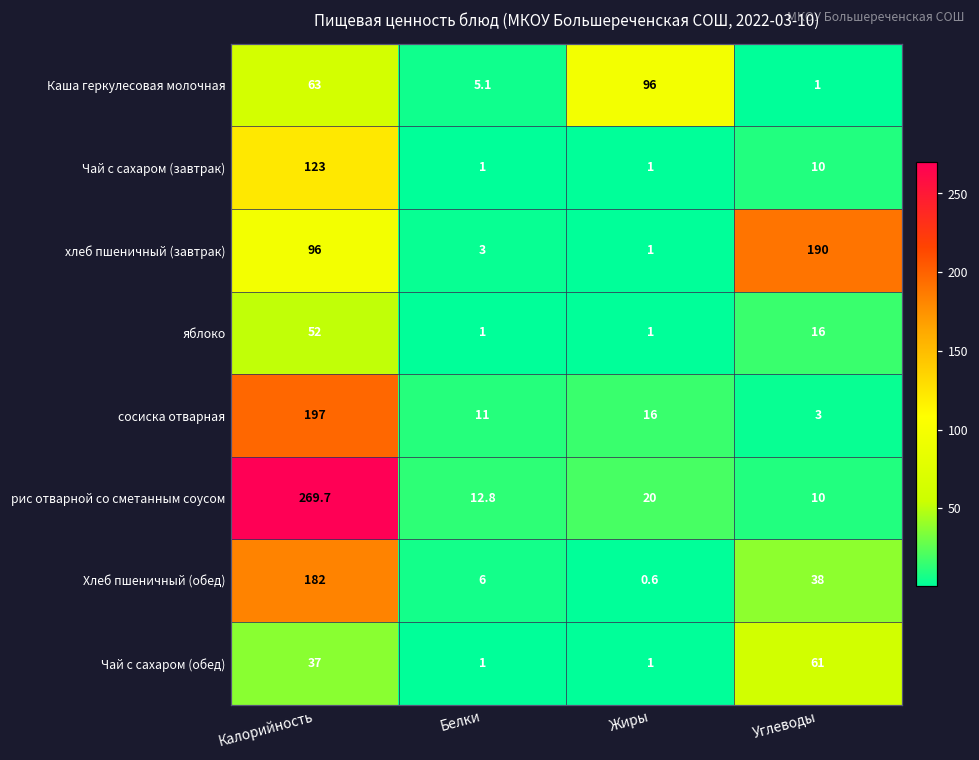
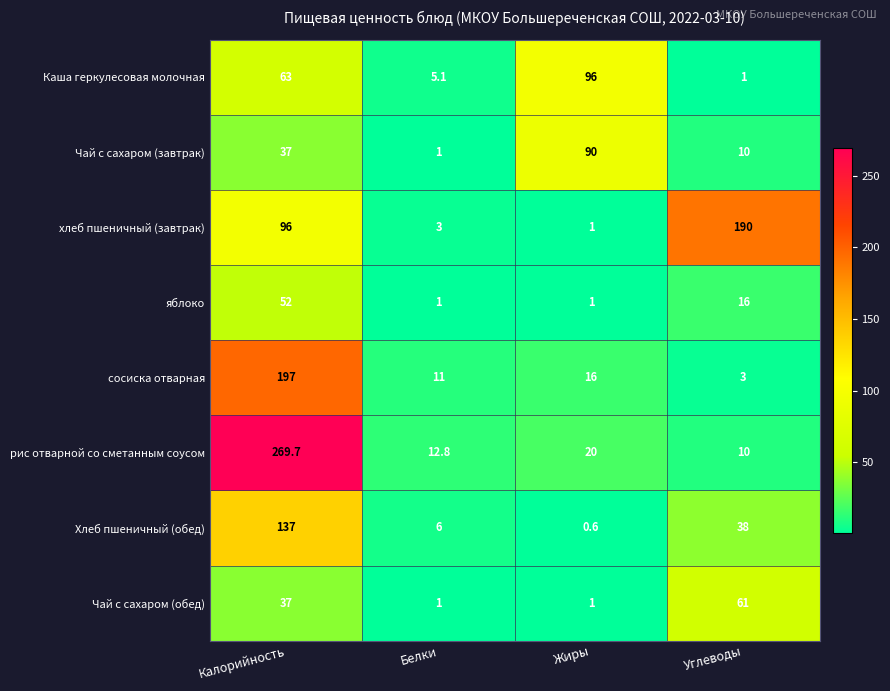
  {
    "Каша геркулесовая молочная": {
      "Калорийность": 63,
      "Белки": 5.1,
      "Жиры": 96,
      "Углеводы": 1
    },
    "Чай с сахаром (завтрак)": {
-     "Калорийность": 123,
+     "Калорийность": 37,
      "Белки": 1,
-     "Жиры": 1,
+     "Жиры": 90,
      "Углеводы": 10
    },
    "хлеб пшеничный (завтрак)": {
      "Калорийность": 96,
      "Белки": 3,
      "Жиры": 1,
      "Углеводы": 190
    },
    "яблоко": {
      "Калорийность": 52,
      "Белки": 1,
      "Жиры": 1,
      "Углеводы": 16
    },
    "сосиска отварная": {
      "Калорийность": 197,
      "Белки": 11,
      "Жиры": 16,
      "Углеводы": 3
    },
    "рис отварной со сметанным соусом": {
      "Калорийность": 269.7,
      "Белки": 12.8,
      "Жиры": 20,
      "Углеводы": 10
    },
    "Хлеб пшеничный (обед)": {
-     "Калорийность": 182,
+     "Калорийность": 137,
      "Белки": 6,
      "Жиры": 0.6,
      "Углеводы": 38
    },
    "Чай с сахаром (обед)": {
      "Калорийность": 37,
      "Белки": 1,
      "Жиры": 1,
      "Углеводы": 61
    }
  }
